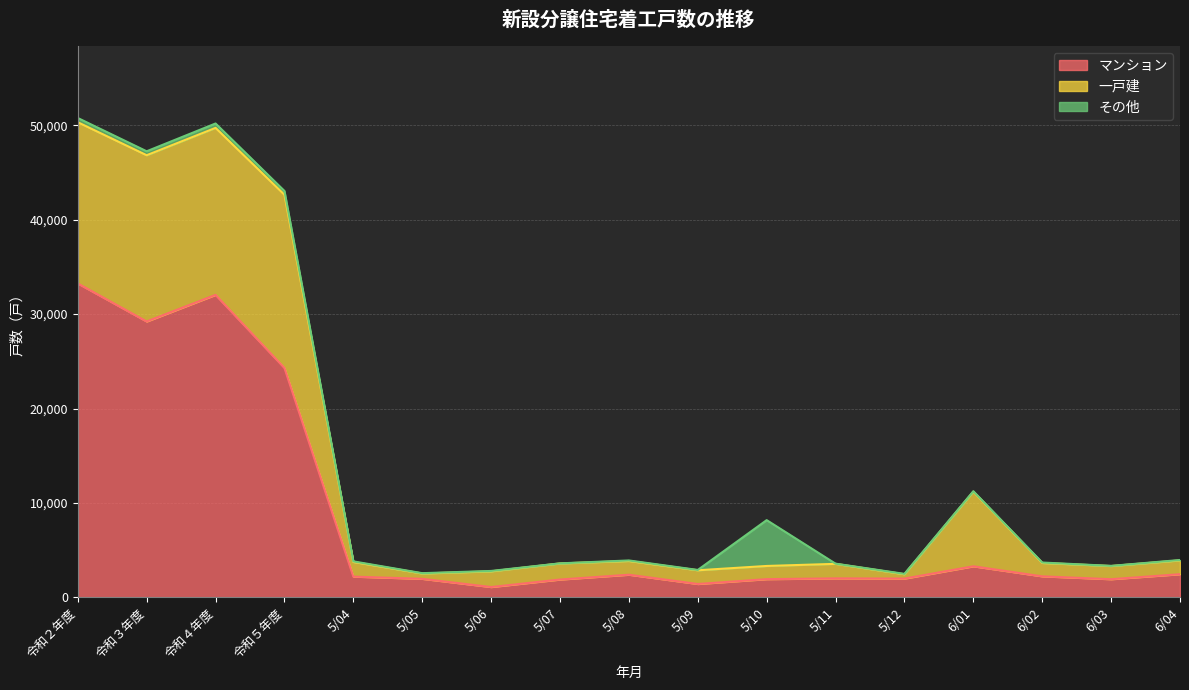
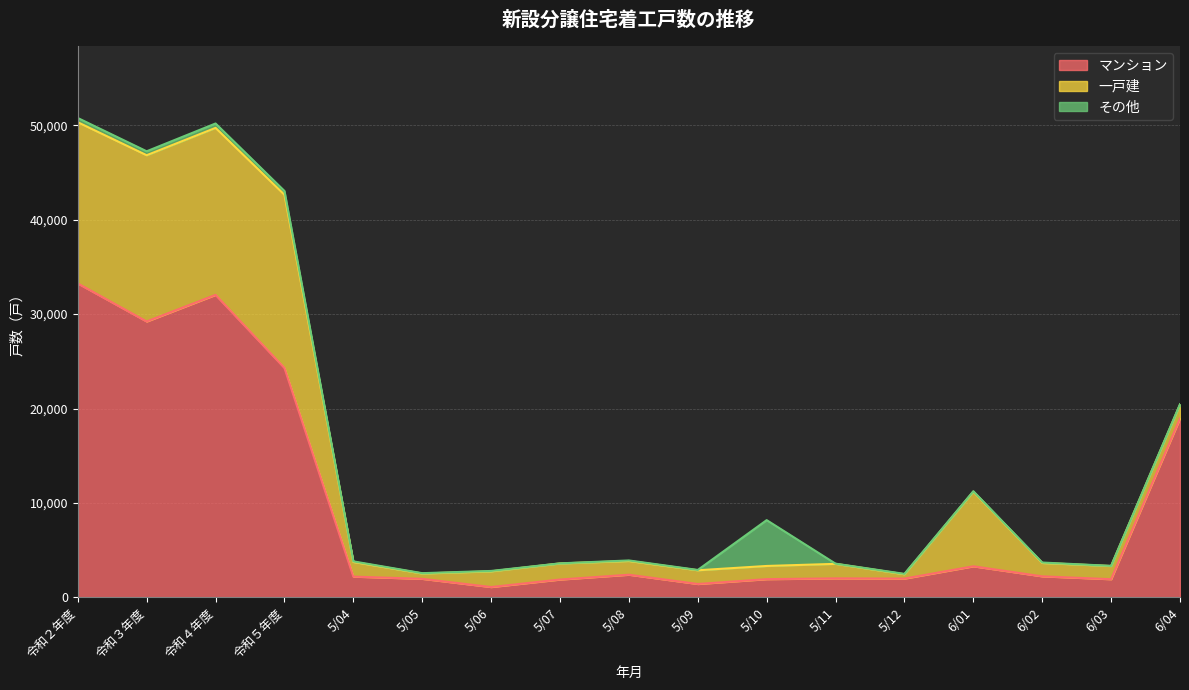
  {
    "マンション": {
      "令和２年度": "33,000",
      "令和３年度": "29,000",
      "令和４年度": "32,000",
      "令和５年度": "24,000",
      "5/04": "2,000",
      "5/05": "2,000",
      "5/06": "1,000",
      "5/07": "2,000",
      "5/08": "2,000",
      "5/09": "1,000",
      "5/10": "2,000",
      "5/11": "2,000",
      "5/12": "2,000",
      "6/01": "3,000",
      "6/02": "2,000",
      "6/03": "2,000",
-     "6/04": "2,000"
+     "6/04": "19,000"
    },
    "一戸建": {
      "令和２年度": "17,000",
      "令和３年度": "18,000",
      "令和４年度": "18,000",
      "令和５年度": "18,000",
      "5/10": "1,000"
    },
    "その他": {
      "令和２年度": "0",
      "令和３年度": "0",
      "令和４年度": "0",
      "令和５年度": "0",
      "5/10": "5,000"
    }
  }
